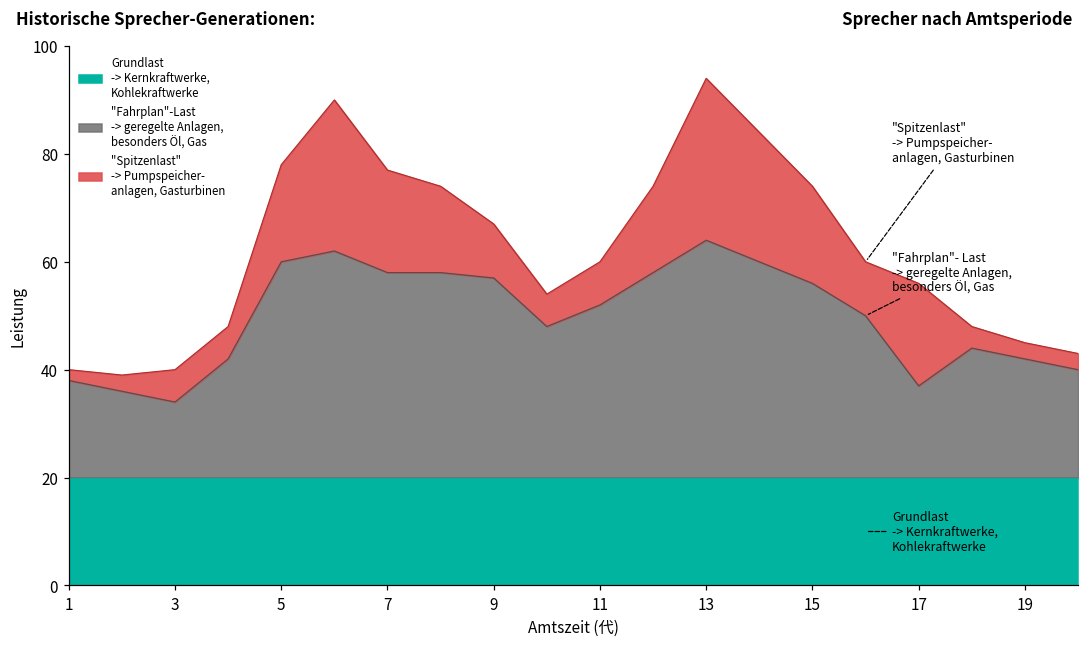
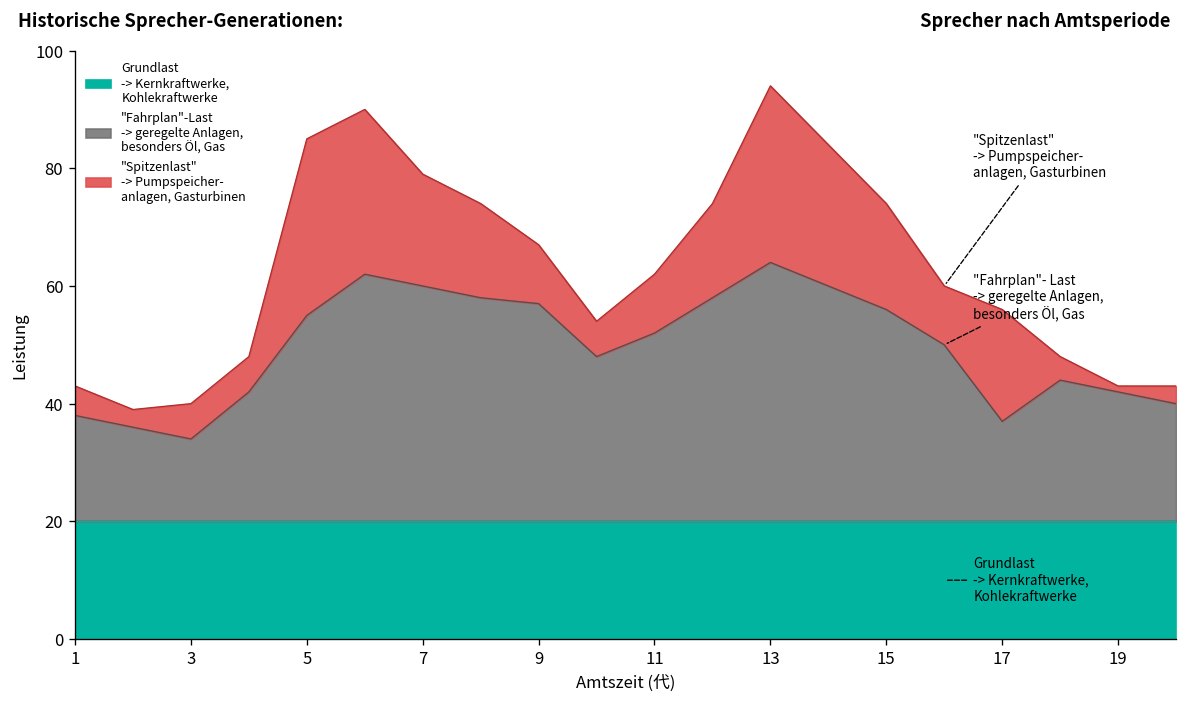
  {
    "Grundlast -> Kernkraftwerke, Kohlekraftwerke": {
      "1": 20,
      "3": 20,
      "5": 20,
      "7": 20,
      "9": 20,
      "11": 20,
      "13": 20,
      "15": 20,
      "17": 20,
      "19": 20
    },
    "\"Fahrplan\"-Last -> geregelte Anlagen, besonders Öl, Gas": {
-     "5": 60,
-     "7": 58
+     "5": 55,
+     "7": 60
    },
    "\"Spitzenlast\" -> Pumpspeicher- anlagen, Gasturbinen": {
-     "1": 2,
-     "5": 18,
+     "1": 5,
+     "5": 30,
      "7": 19,
-     "11": 8,
-     "19": 3
+     "11": 10,
+     "19": 1
    }
  }
